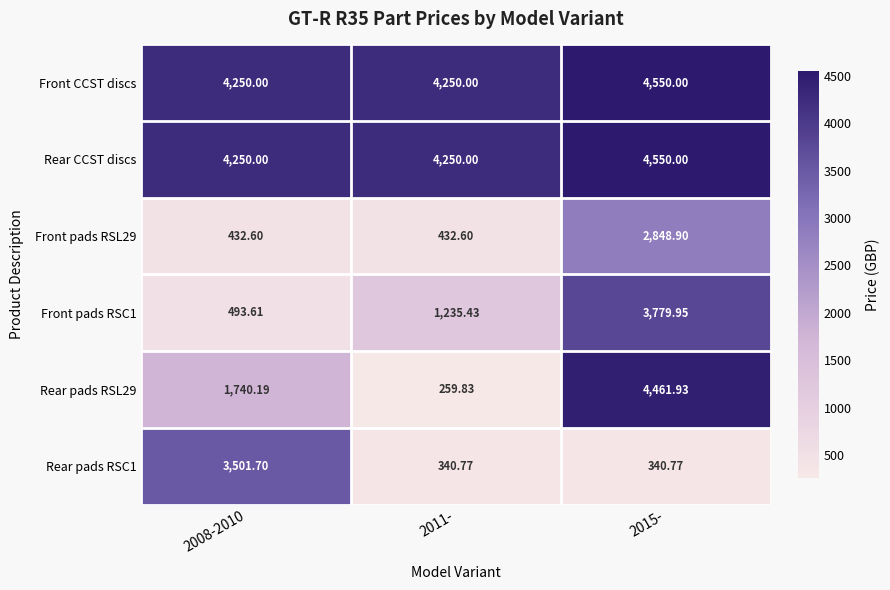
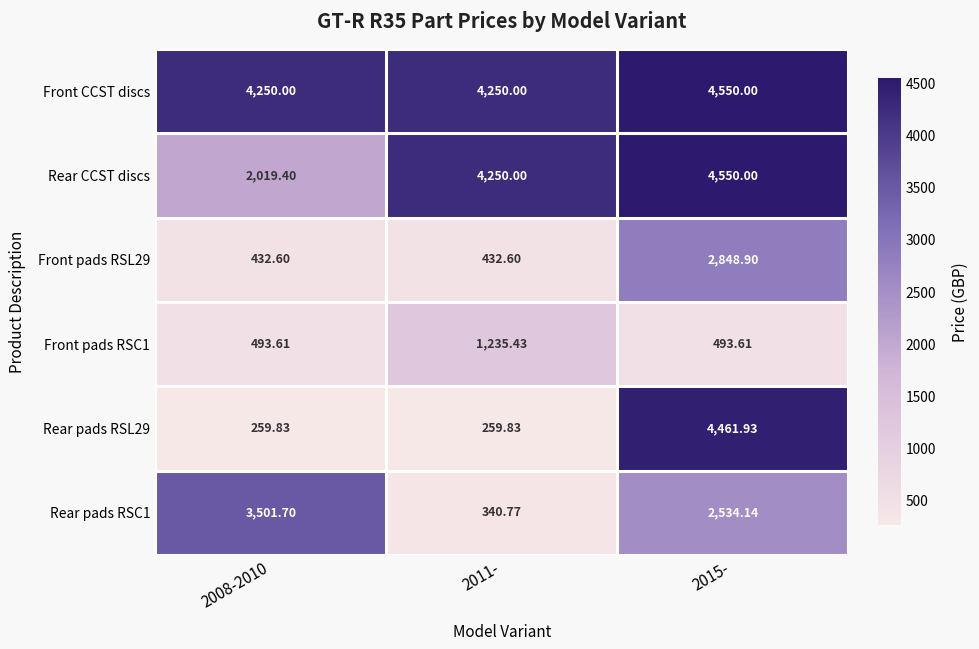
  {
    "Front CCST discs": {
      "2008-2010": "4,250.00",
      "2011-": "4,250.00",
      "2015-": "4,550.00"
    },
    "Rear CCST discs": {
-     "2008-2010": "4,250.00",
+     "2008-2010": "2,019.40",
      "2011-": "4,250.00",
      "2015-": "4,550.00"
    },
    "Front pads RSL29": {
      "2008-2010": "432.60",
      "2011-": "432.60",
      "2015-": "2,848.90"
    },
    "Front pads RSC1": {
      "2008-2010": "493.61",
      "2011-": "1,235.43",
-     "2015-": "3,779.95"
+     "2015-": "493.61"
    },
    "Rear pads RSL29": {
-     "2008-2010": "1,740.19",
+     "2008-2010": "259.83",
      "2011-": "259.83",
      "2015-": "4,461.93"
    },
    "Rear pads RSC1": {
      "2008-2010": "3,501.70",
      "2011-": "340.77",
-     "2015-": "340.77"
+     "2015-": "2,534.14"
    }
  }
